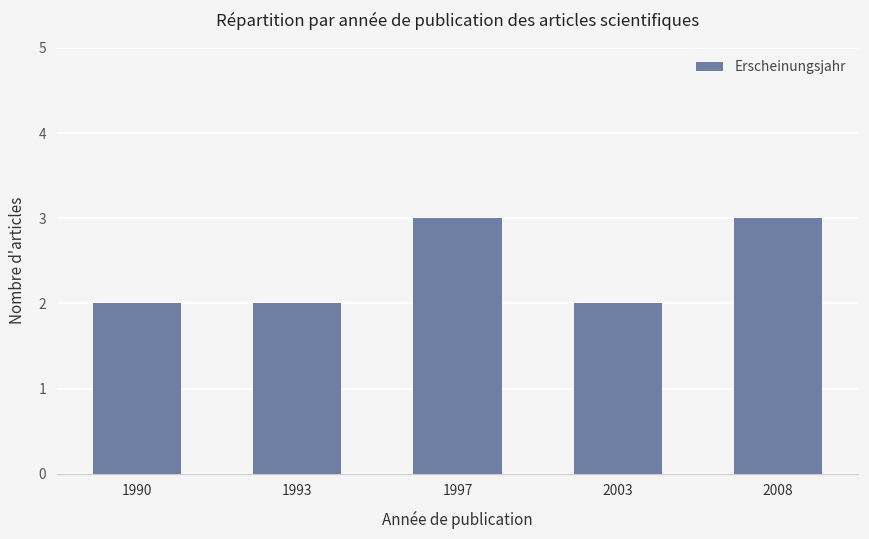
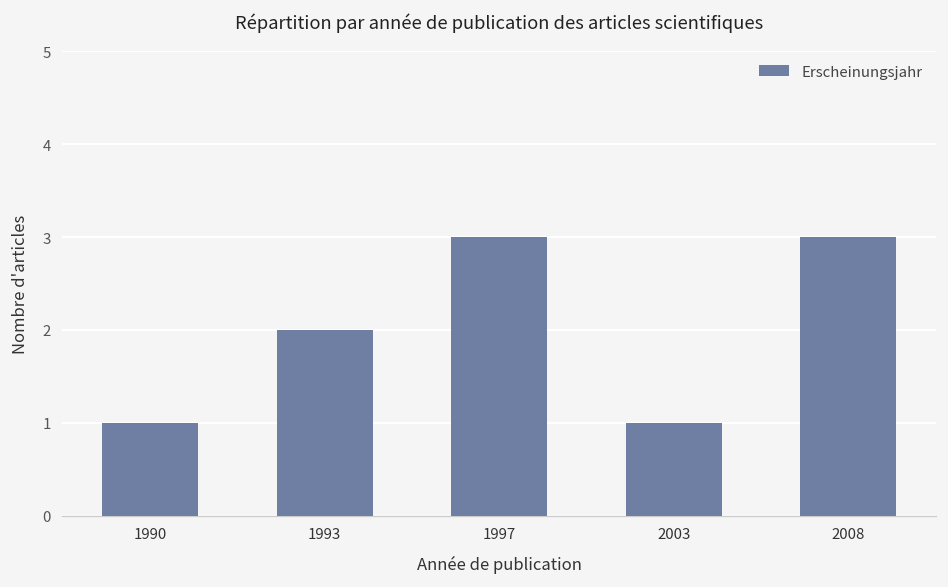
  {
-   "1990": 2,
+   "1990": 1,
    "1993": 2,
    "1997": 3,
-   "2003": 2,
+   "2003": 1,
    "2008": 3
  }
